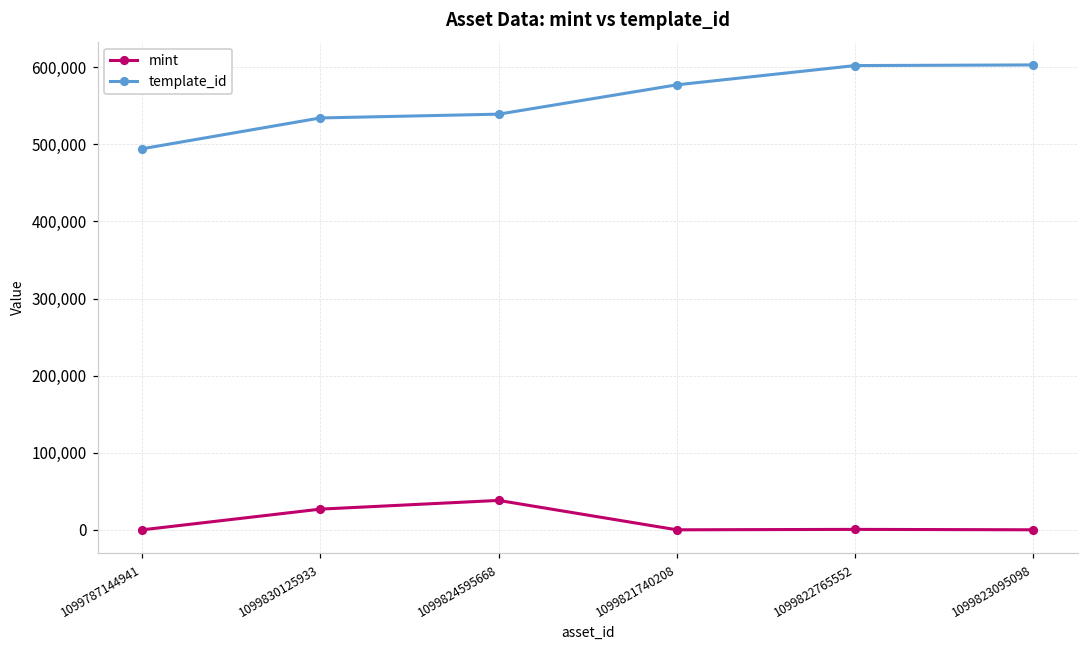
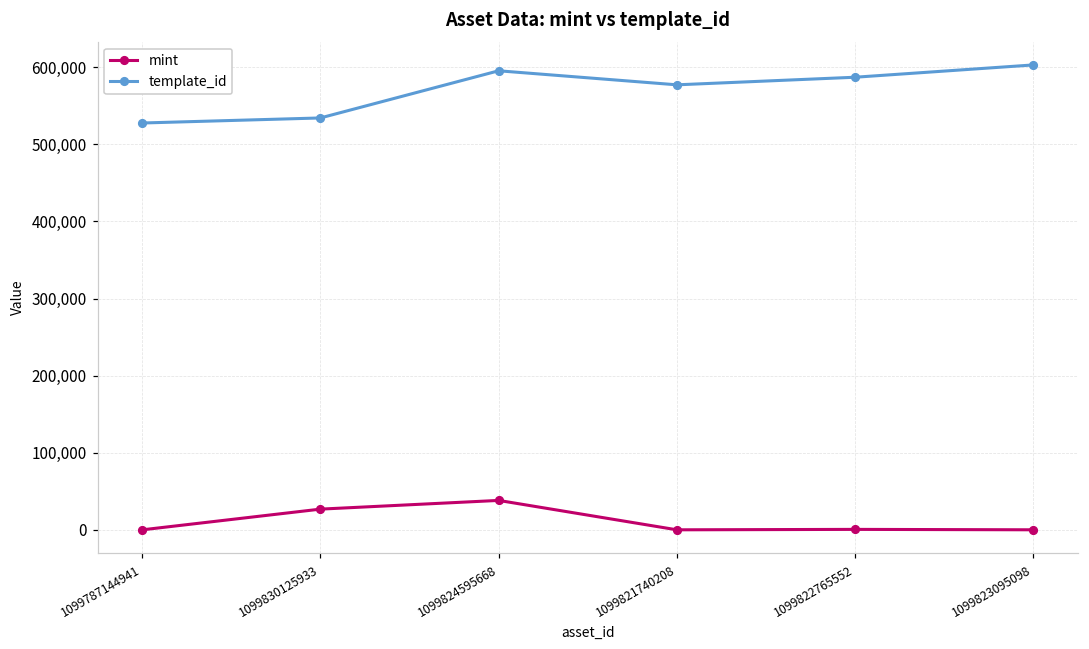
  {
    "mint": {
      "1099787144941": "0",
      "1099830125933": "30,000",
      "1099824595668": "40,000",
      "1099821740208": "0",
      "1099822765552": "0",
      "1099823095098": "0"
    },
    "template_id": {
-     "1099787144941": "490,000",
+     "1099787144941": "530,000",
      "1099830125933": "530,000",
-     "1099824595668": "540,000",
+     "1099824595668": "600,000",
      "1099821740208": "580,000",
-     "1099822765552": "600,000",
+     "1099822765552": "590,000",
      "1099823095098": "600,000"
    }
  }
